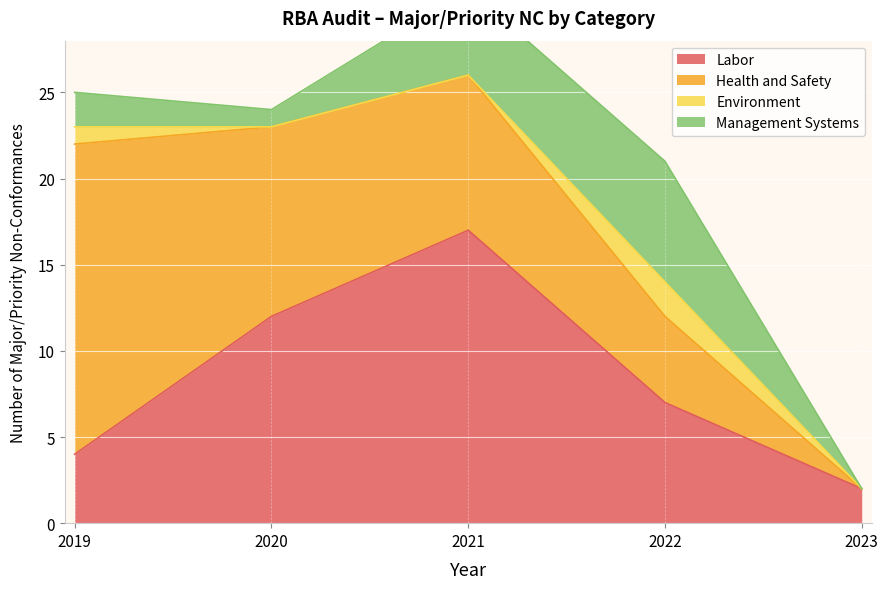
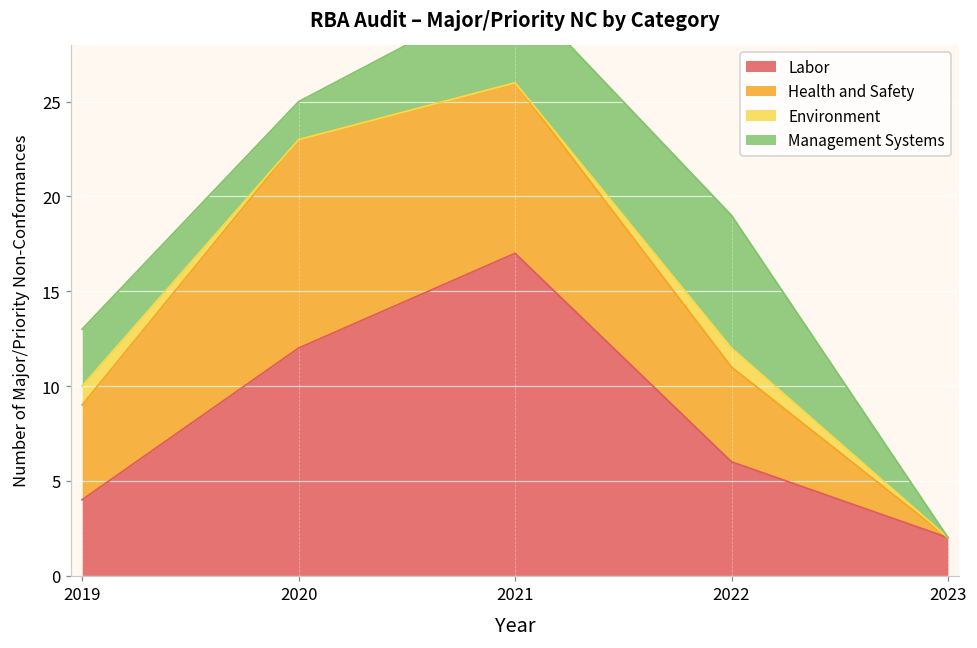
  {
    "Labor": {
      "2019": 4,
      "2020": 12,
      "2021": 17,
-     "2022": 7
+     "2022": 6
    },
    "Health and Safety": {
-     "2019": 18,
+     "2019": 5,
      "2022": 5
    },
    "Environment": {
      "2019": 1,
-     "2022": 2
+     "2022": 1
    },
    "Management Systems": {
-     "2019": 2,
-     "2020": 1,
+     "2019": 3,
+     "2020": 2,
      "2022": 7
    }
  }
